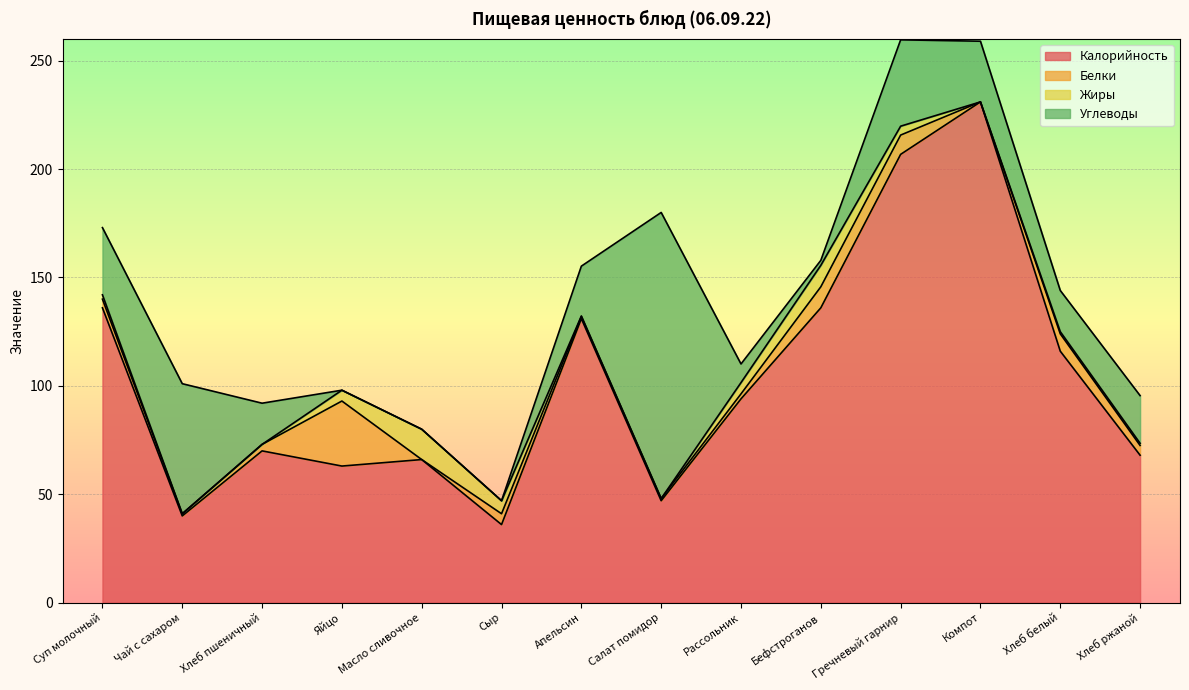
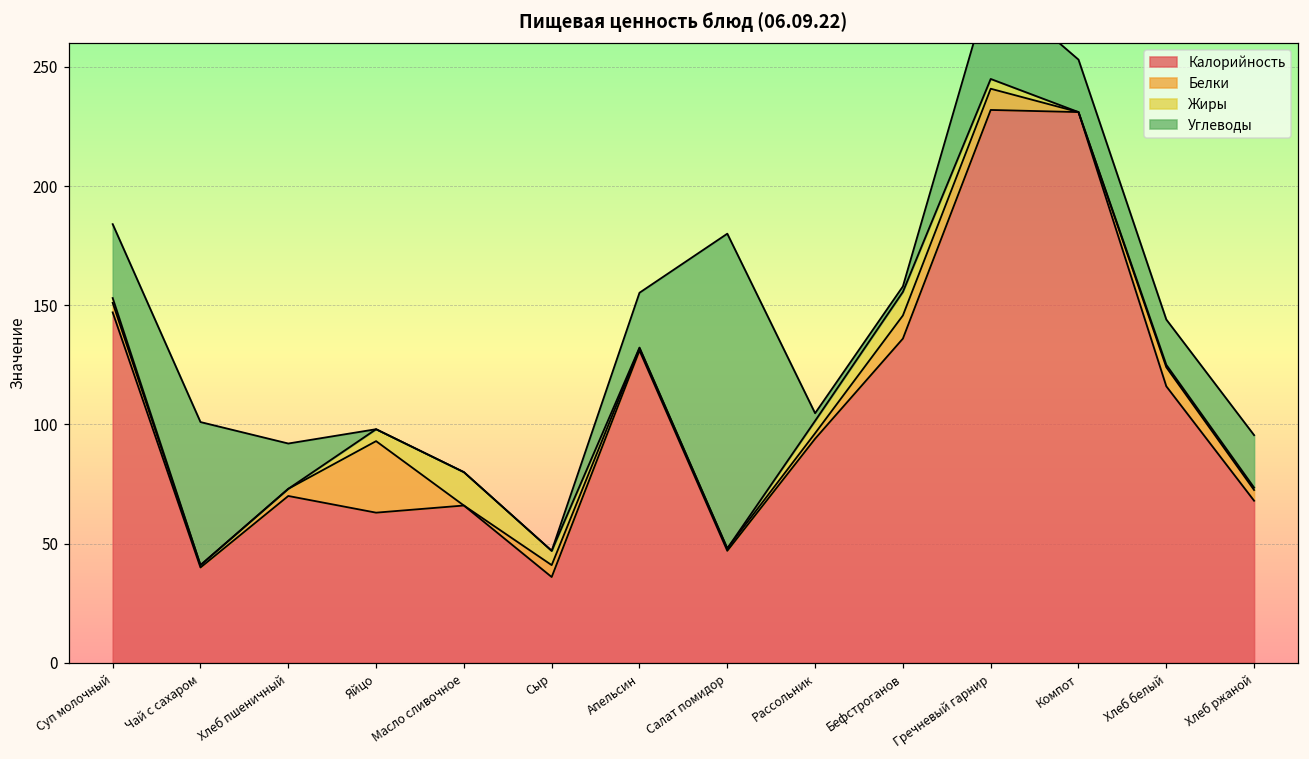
  {
    "Калорийность": {
-     "Суп молочный": 136,
+     "Суп молочный": 147,
      "Хлеб пшеничный": 70,
      "Яйцо": 63,
      "Сыр": 36,
      "Рассольник": 94,
      "Бефстроганов": 136,
-     "Гречневый гарнир": 207,
+     "Гречневый гарнир": 232,
      "Хлеб белый": 116,
      "Хлеб ржаной": 68
    },
    "Углеводы": {
      "Суп молочный": 31,
      "Чай с сахаром": 60,
      "Хлеб пшеничный": 19,
      "Апельсин": 23,
      "Салат помидор": 132,
-     "Рассольник": 9,
+     "Рассольник": 3,
      "Бефстроганов": 2,
-     "Компот": 28,
+     "Компот": 22,
      "Хлеб белый": 19,
      "Хлеб ржаной": 22
    }
  }
